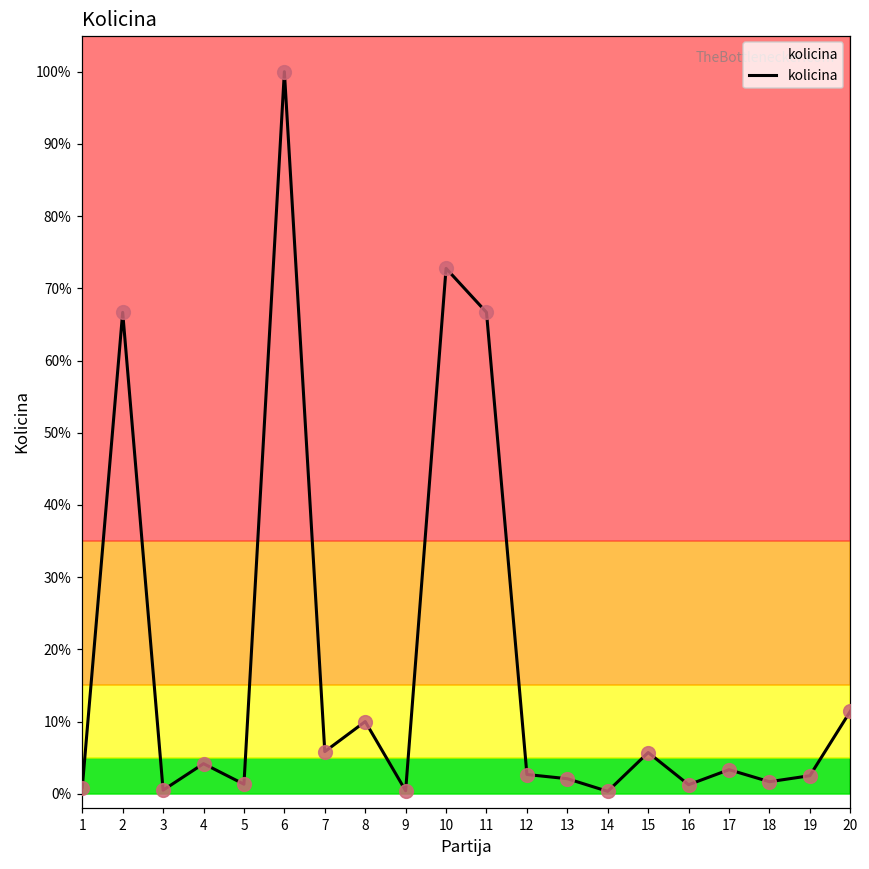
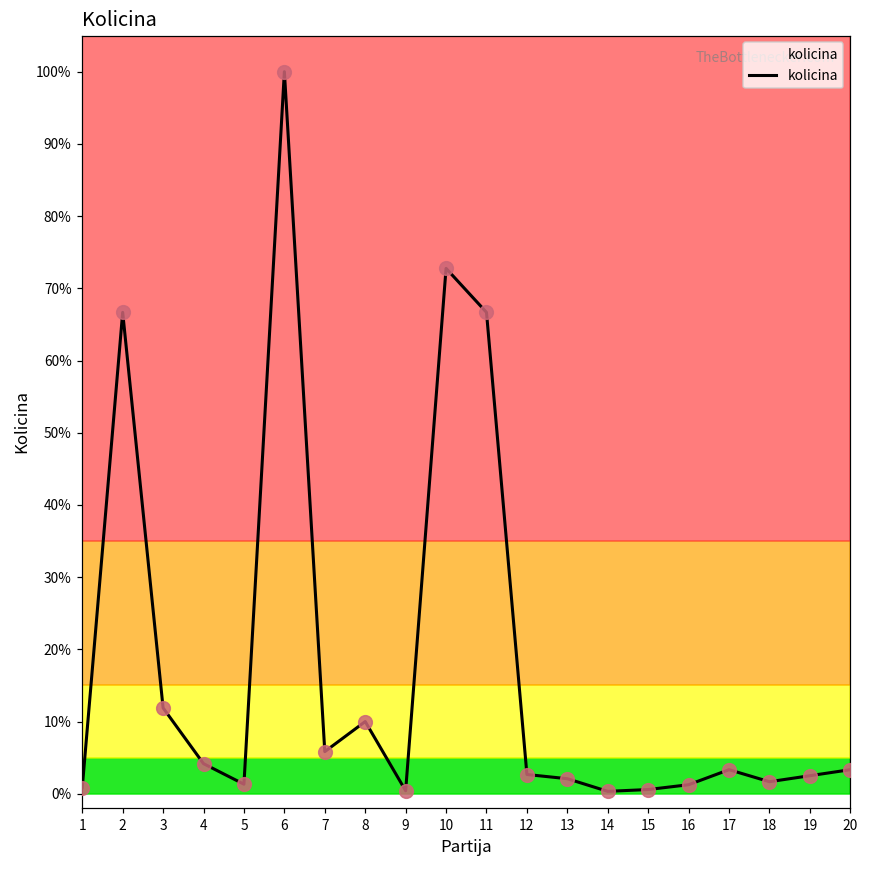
  {
    "1": "1%",
    "2": "67%",
-   "3": "1%",
+   "3": "12%",
    "4": "4%",
    "5": "1%",
    "6": "100%",
    "7": "6%",
    "8": "10%",
    "9": "0%",
    "10": "73%",
    "11": "67%",
    "12": "3%",
    "13": "2%",
    "14": "0%",
-   "15": "6%",
+   "15": "1%",
    "16": "1%",
    "17": "3%",
    "18": "2%",
    "19": "3%",
-   "20": "11%"
+   "20": "3%"
  }
